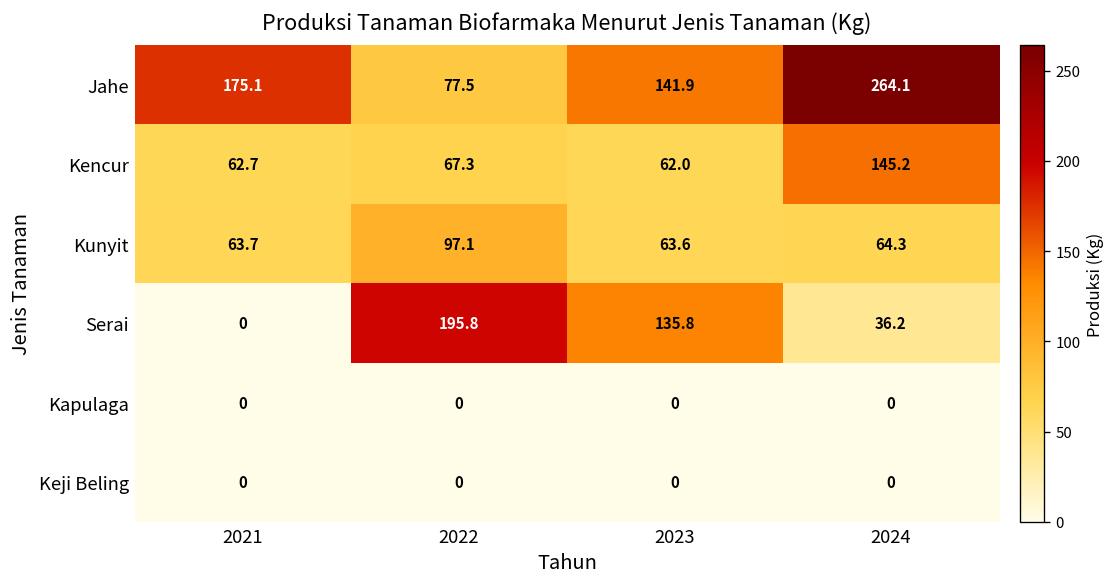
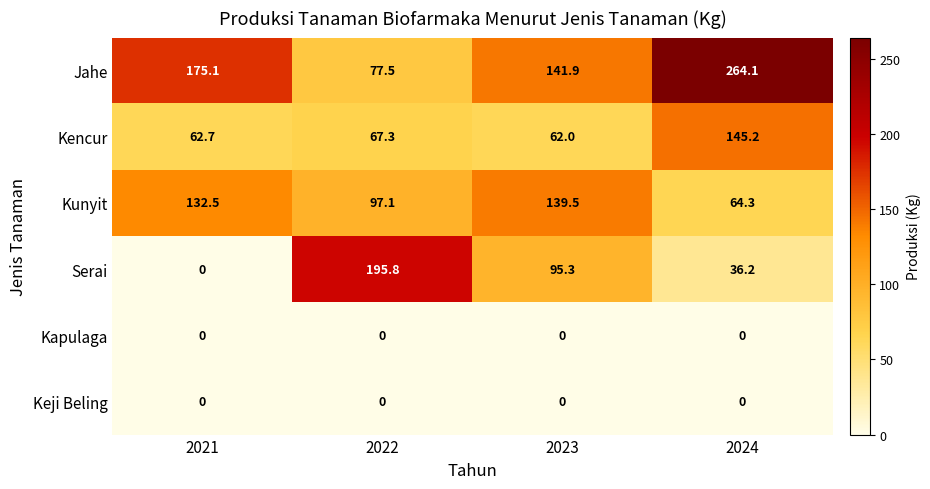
  {
    "Jahe": {
      "2021": 175.1,
      "2022": 77.5,
      "2023": 141.9,
      "2024": 264.1
    },
    "Kencur": {
      "2021": 62.7,
      "2022": 67.3,
      "2023": 62.0,
      "2024": 145.2
    },
    "Kunyit": {
-     "2021": 63.7,
+     "2021": 132.5,
      "2022": 97.1,
-     "2023": 63.6,
+     "2023": 139.5,
      "2024": 64.3
    },
    "Serai": {
      "2021": 0,
      "2022": 195.8,
-     "2023": 135.8,
+     "2023": 95.3,
      "2024": 36.2
    },
    "Kapulaga": {
      "2021": 0,
      "2022": 0,
      "2023": 0,
      "2024": 0
    },
    "Keji Beling": {
      "2021": 0,
      "2022": 0,
      "2023": 0,
      "2024": 0
    }
  }
